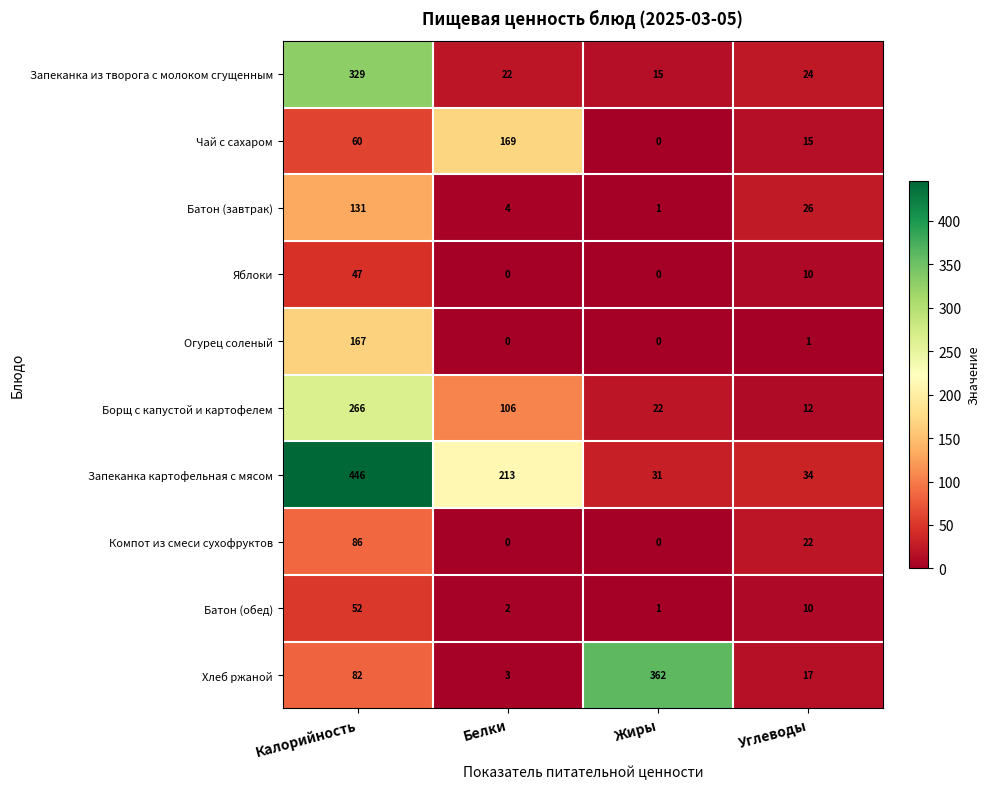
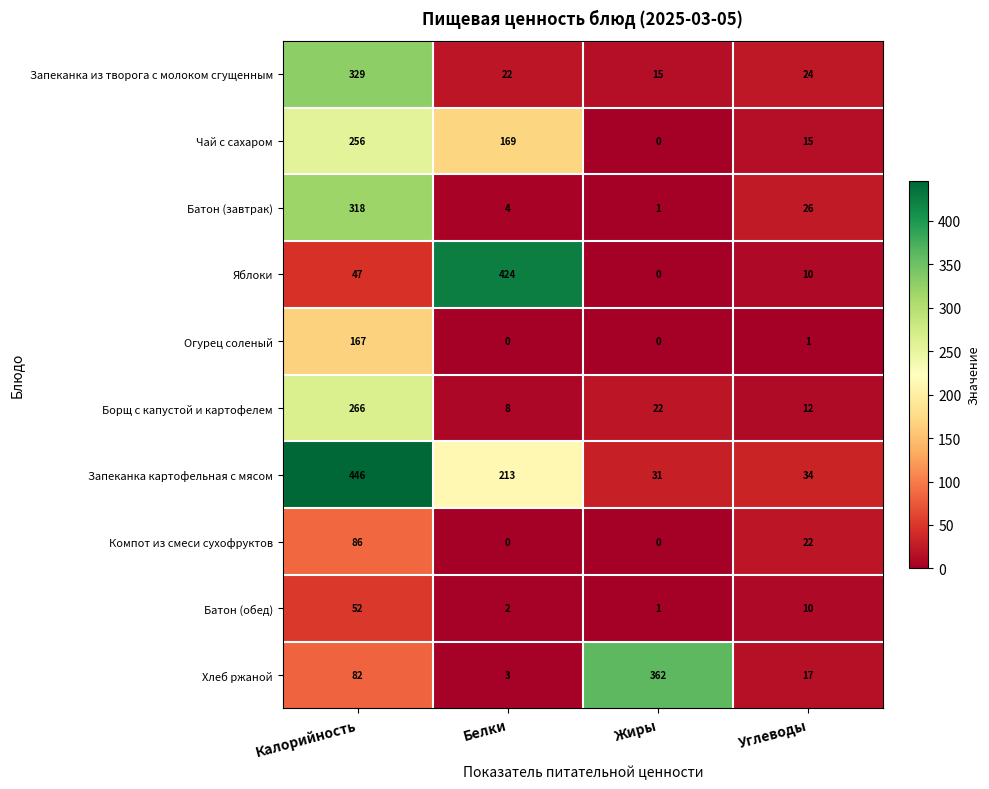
  {
    "Запеканка из творога с молоком сгущенным": {
      "Калорийность": 329,
      "Белки": 22,
      "Жиры": 15,
      "Углеводы": 24
    },
    "Чай с сахаром": {
-     "Калорийность": 60,
+     "Калорийность": 256,
      "Белки": 169,
      "Жиры": 0,
      "Углеводы": 15
    },
    "Батон (завтрак)": {
-     "Калорийность": 131,
+     "Калорийность": 318,
      "Белки": 4,
      "Жиры": 1,
      "Углеводы": 26
    },
    "Яблоки": {
      "Калорийность": 47,
-     "Белки": 0,
+     "Белки": 424,
      "Жиры": 0,
      "Углеводы": 10
    },
    "Огурец соленый": {
      "Калорийность": 167,
      "Белки": 0,
      "Жиры": 0,
      "Углеводы": 1
    },
    "Борщ с капустой и картофелем": {
      "Калорийность": 266,
-     "Белки": 106,
+     "Белки": 8,
      "Жиры": 22,
      "Углеводы": 12
    },
    "Запеканка картофельная с мясом": {
      "Калорийность": 446,
      "Белки": 213,
      "Жиры": 31,
      "Углеводы": 34
    },
    "Компот из смеси сухофруктов": {
      "Калорийность": 86,
      "Белки": 0,
      "Жиры": 0,
      "Углеводы": 22
    },
    "Батон (обед)": {
      "Калорийность": 52,
      "Белки": 2,
      "Жиры": 1,
      "Углеводы": 10
    },
    "Хлеб ржаной": {
      "Калорийность": 82,
      "Белки": 3,
      "Жиры": 362,
      "Углеводы": 17
    }
  }
